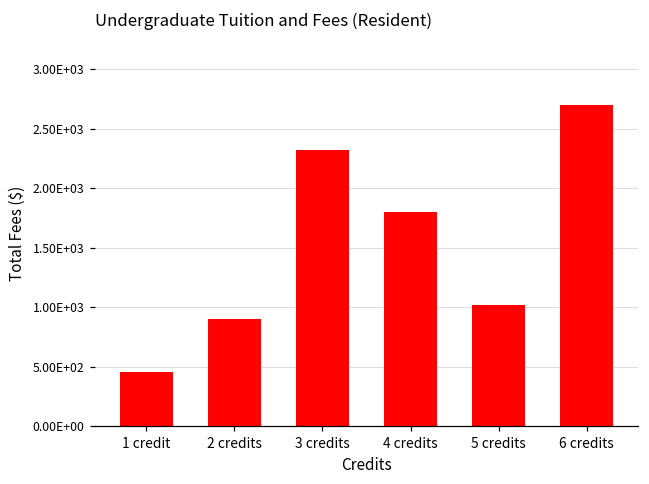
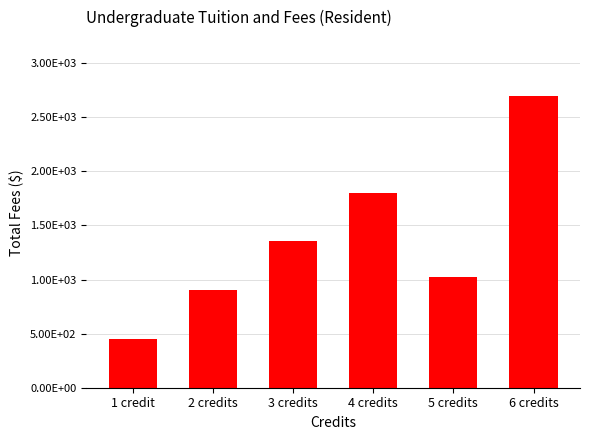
  {
    "1 credit": 450,
    "2 credits": 900,
-   "3 credits": 2320,
+   "3 credits": 1350,
    "4 credits": 1800,
    "5 credits": 1020,
    "6 credits": 2700
  }
